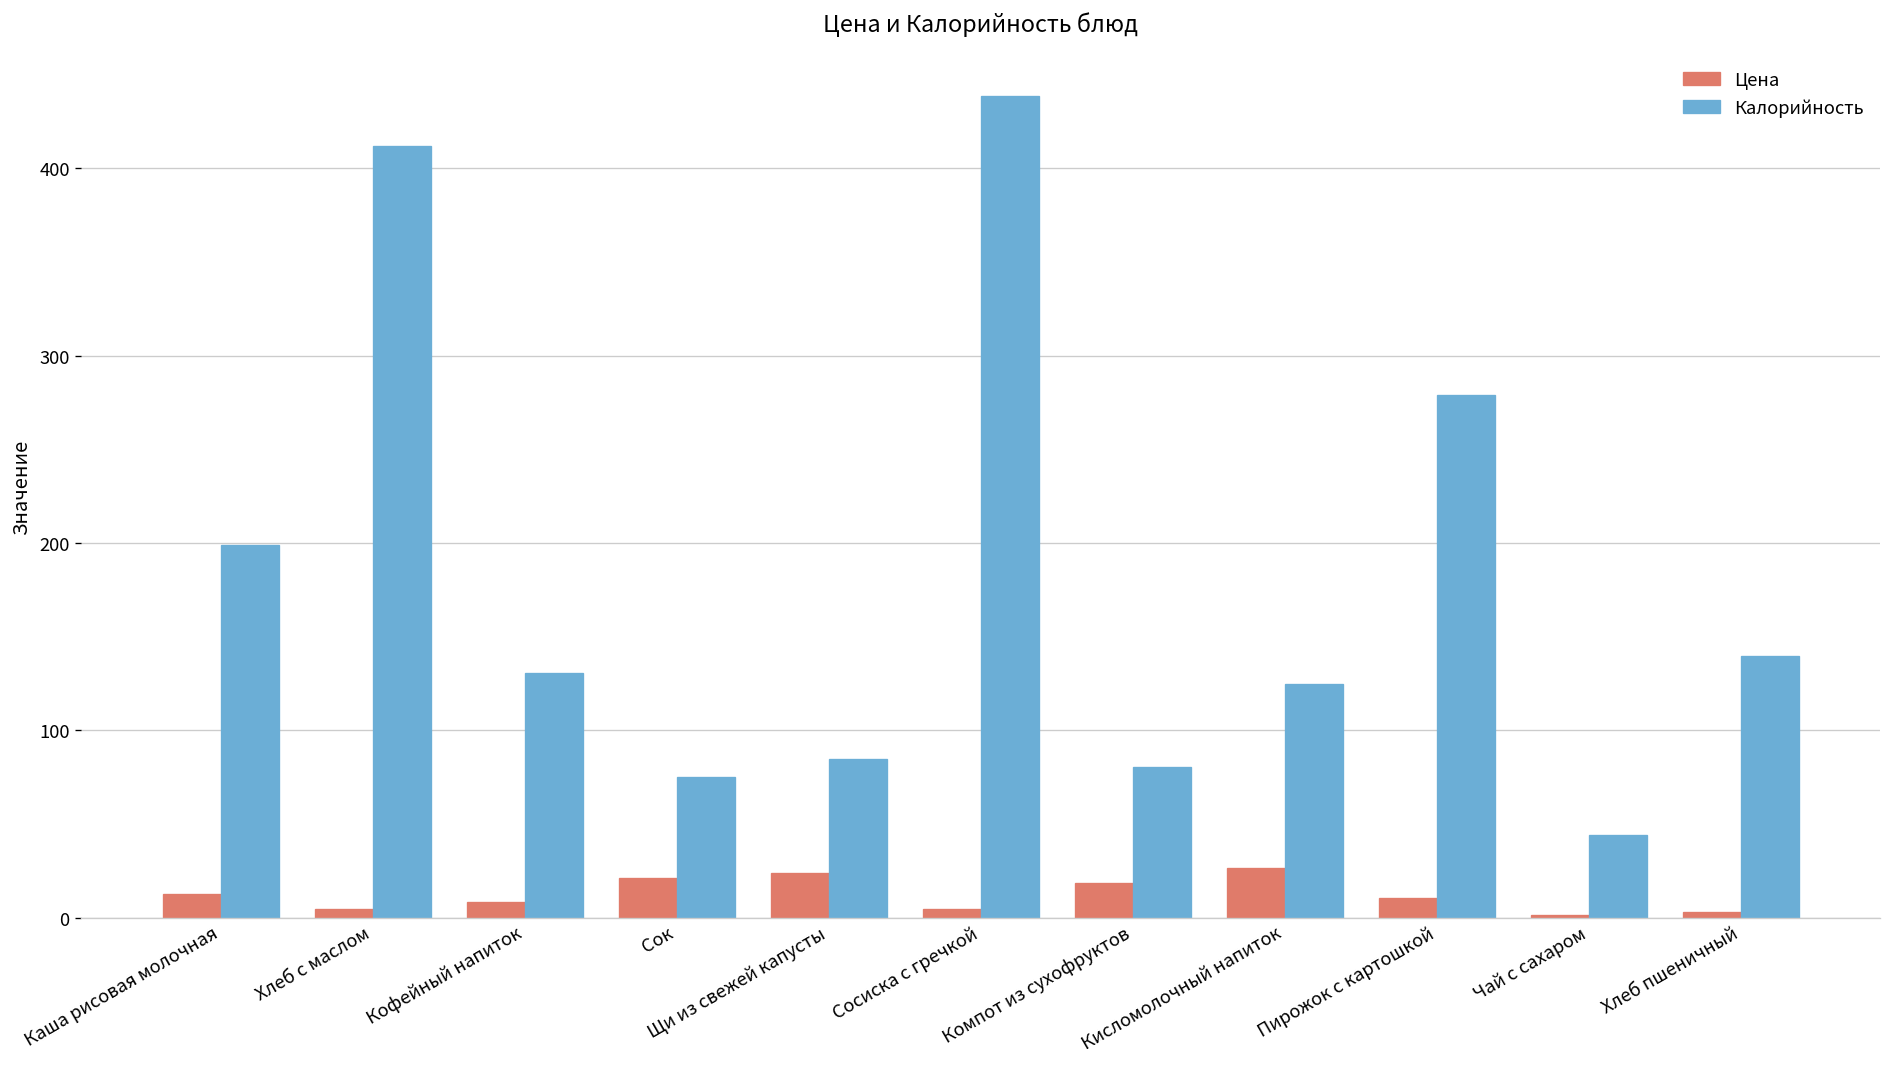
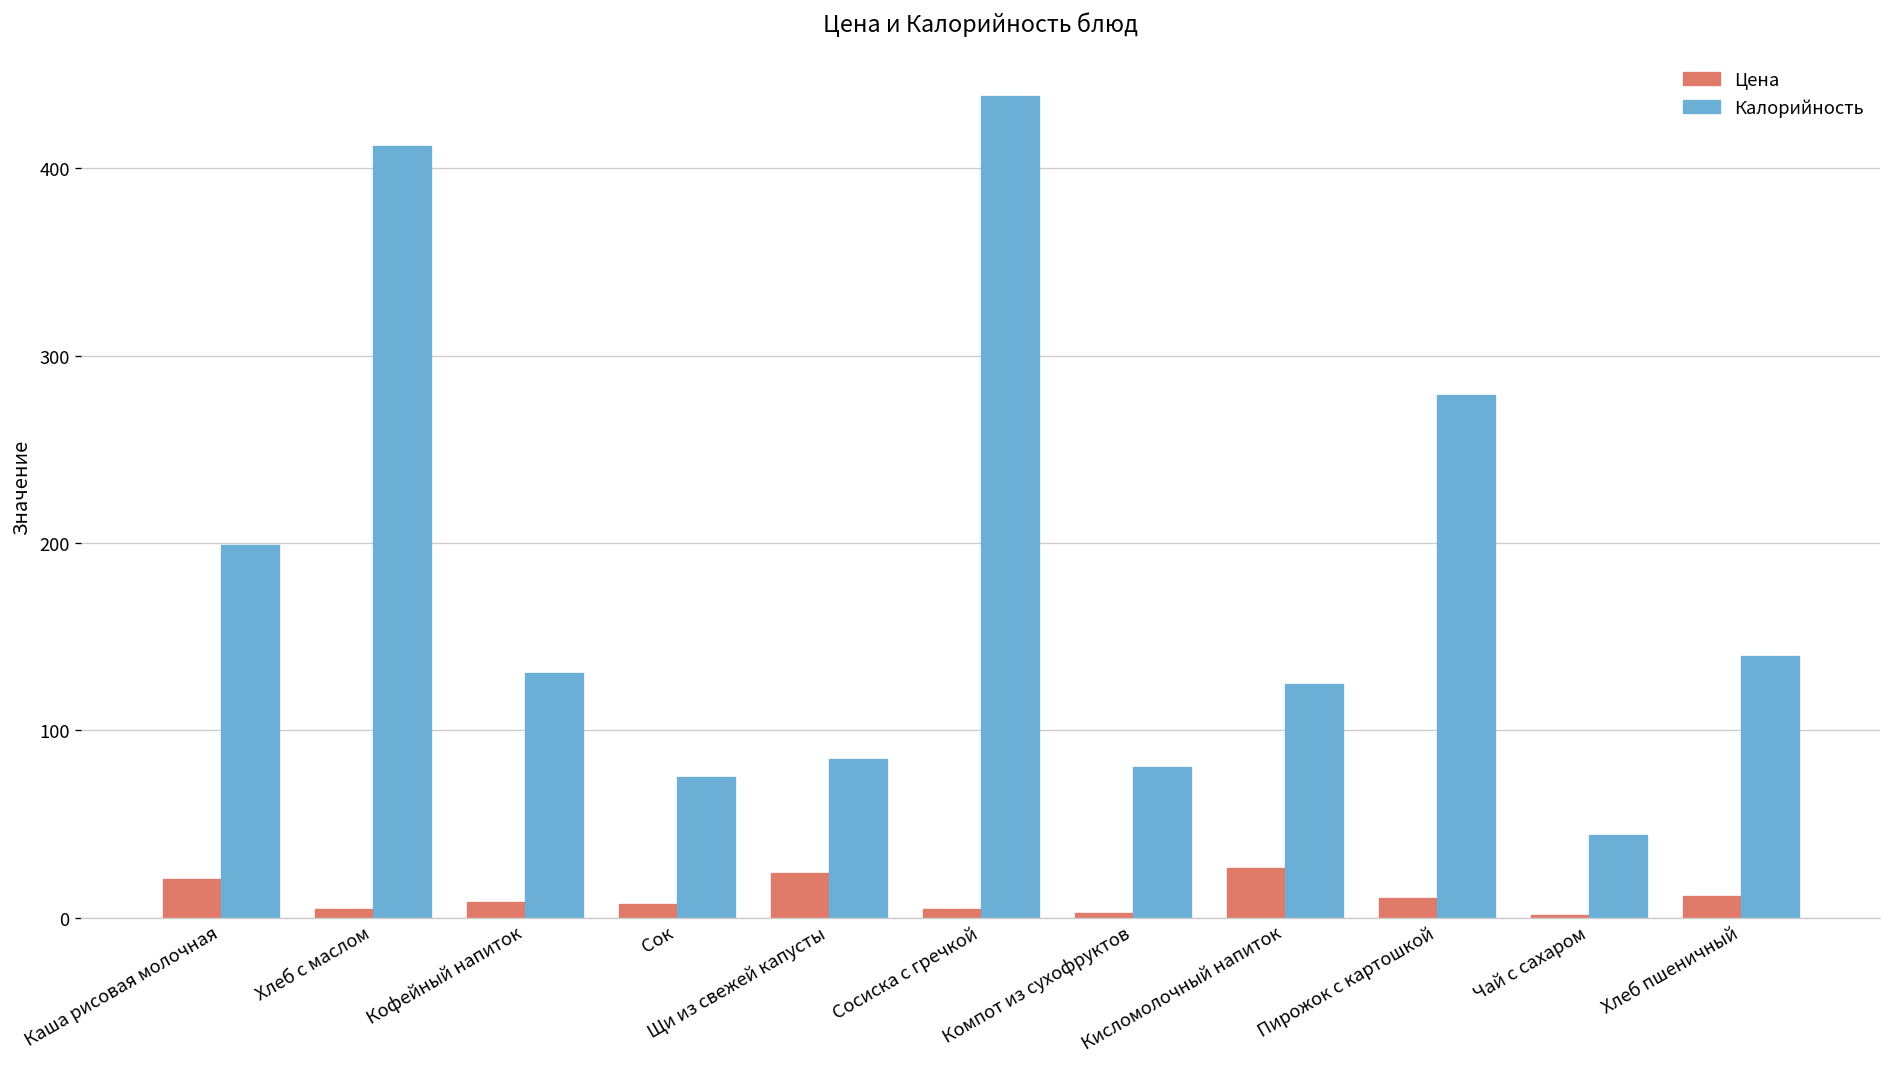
  {
    "Цена": {
-     "Каша рисовая молочная": 12,
+     "Каша рисовая молочная": 21,
      "Хлеб с маслом": 5,
      "Кофейный напиток": 8,
-     "Сок": 21,
+     "Сок": 8,
      "Щи из свежей капусты": 24,
      "Сосиска с гречкой": 5,
-     "Компот из сухофруктов": 19,
+     "Компот из сухофруктов": 2,
      "Кисломолочный напиток": 27,
      "Пирожок с картошкой": 11,
-     "Хлеб пшеничный": 3
+     "Хлеб пшеничный": 12
    },
    "Калорийность": {
      "Каша рисовая молочная": 199,
      "Хлеб с маслом": 412,
      "Кофейный напиток": 131,
      "Сок": 75,
      "Щи из свежей капусты": 85,
      "Сосиска с гречкой": 439,
      "Компот из сухофруктов": 81,
      "Кисломолочный напиток": 125,
      "Пирожок с картошкой": 279,
      "Чай с сахаром": 44,
      "Хлеб пшеничный": 140
    }
  }
